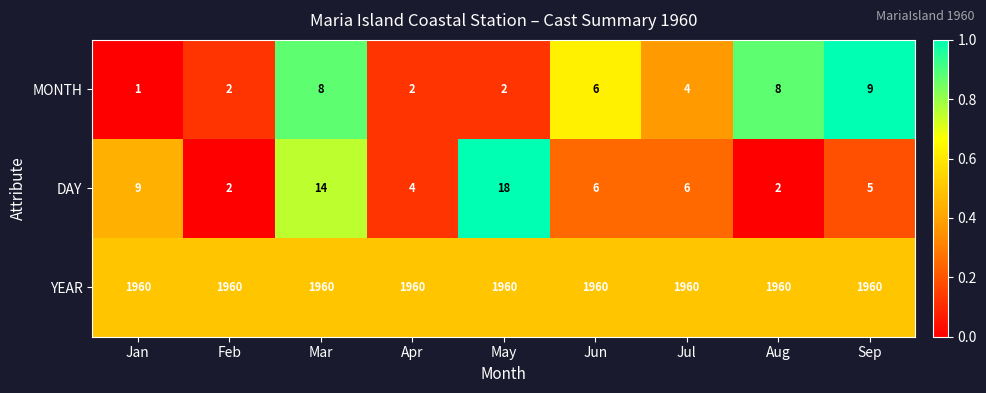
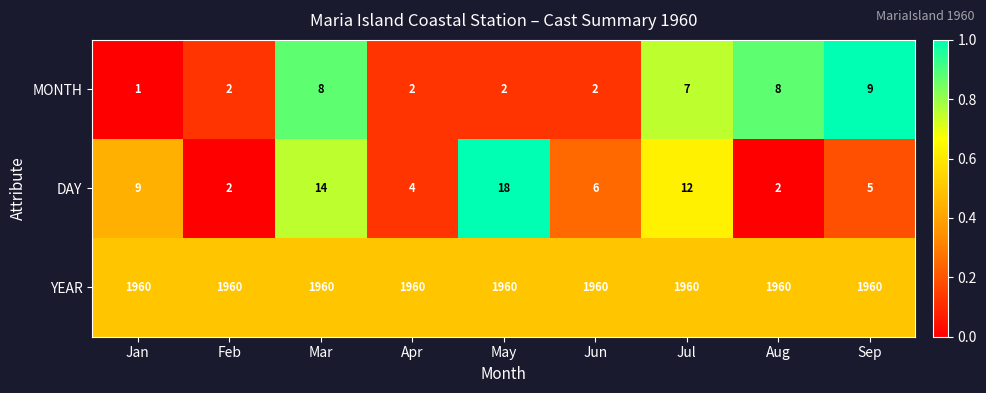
  {
    "MONTH": {
      "Jan": 1,
      "Feb": 2,
      "Mar": 8,
      "Apr": 2,
      "May": 2,
-     "Jun": 6,
-     "Jul": 4,
+     "Jun": 2,
+     "Jul": 7,
      "Aug": 8,
      "Sep": 9
    },
    "DAY": {
      "Jan": 9,
      "Feb": 2,
      "Mar": 14,
      "Apr": 4,
      "May": 18,
      "Jun": 6,
-     "Jul": 6,
+     "Jul": 12,
      "Aug": 2,
      "Sep": 5
    },
    "YEAR": {
      "Jan": 1960,
      "Feb": 1960,
      "Mar": 1960,
      "Apr": 1960,
      "May": 1960,
      "Jun": 1960,
      "Jul": 1960,
      "Aug": 1960,
      "Sep": 1960
    }
  }
